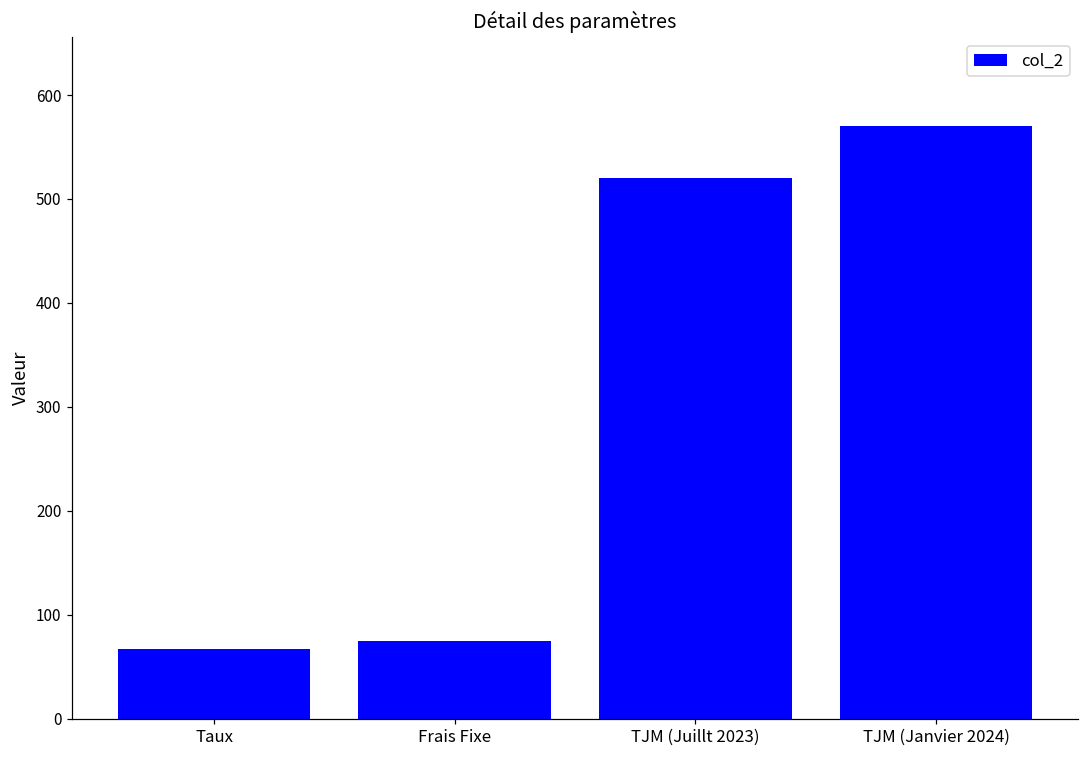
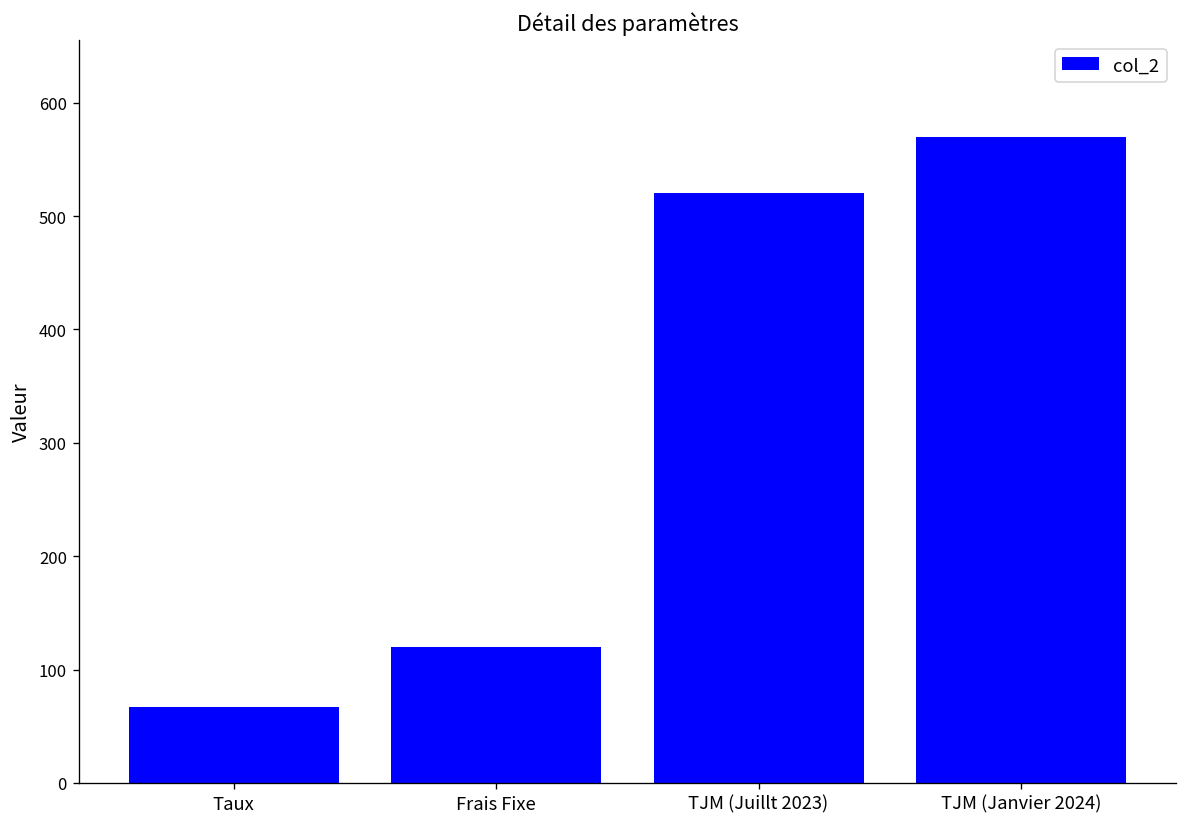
  {
    "Taux": 70,
-   "Frais Fixe": 80,
+   "Frais Fixe": 120,
    "TJM (Juillt 2023)": 520,
    "TJM (Janvier 2024)": 570
  }
